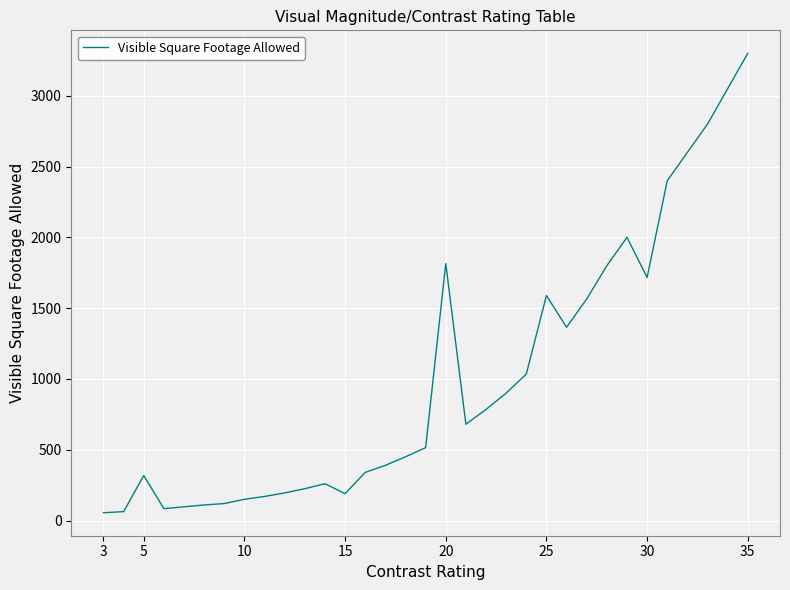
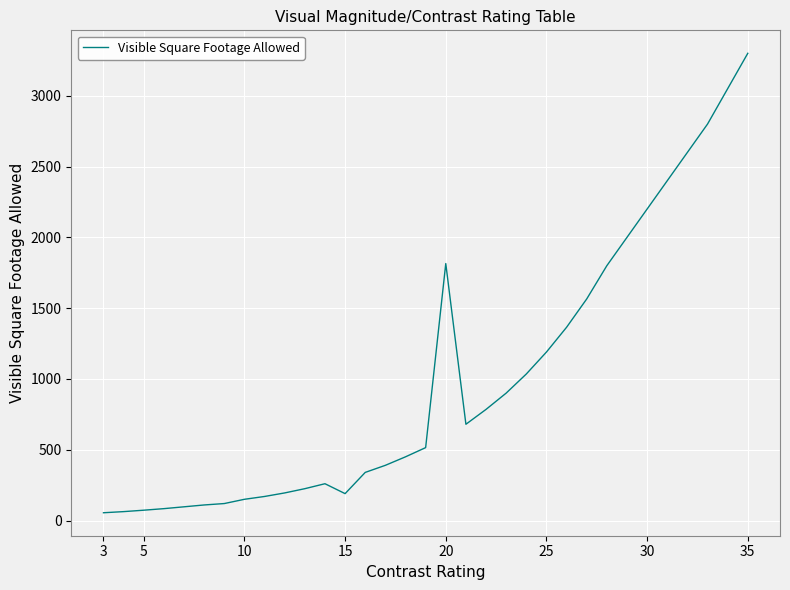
  {
    "3": 60,
-   "5": 320,
+   "5": 70,
    "10": 150,
    "15": 190,
    "20": 1820,
-   "25": 1590,
-   "30": 1720,
+   "25": 1190,
+   "30": 2200,
    "35": 3300
  }
